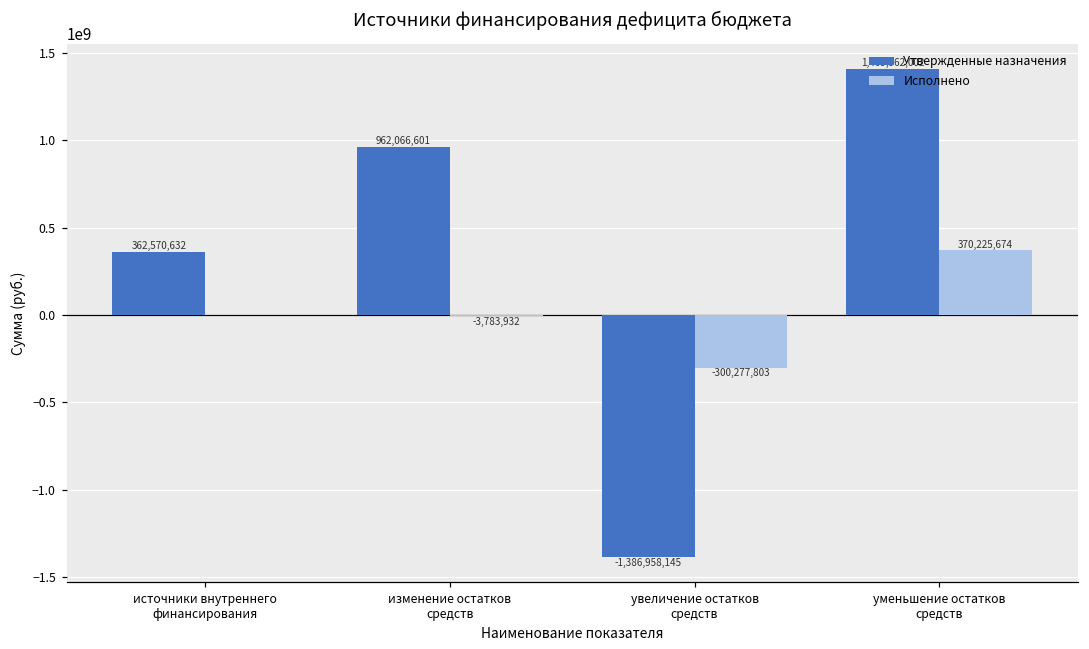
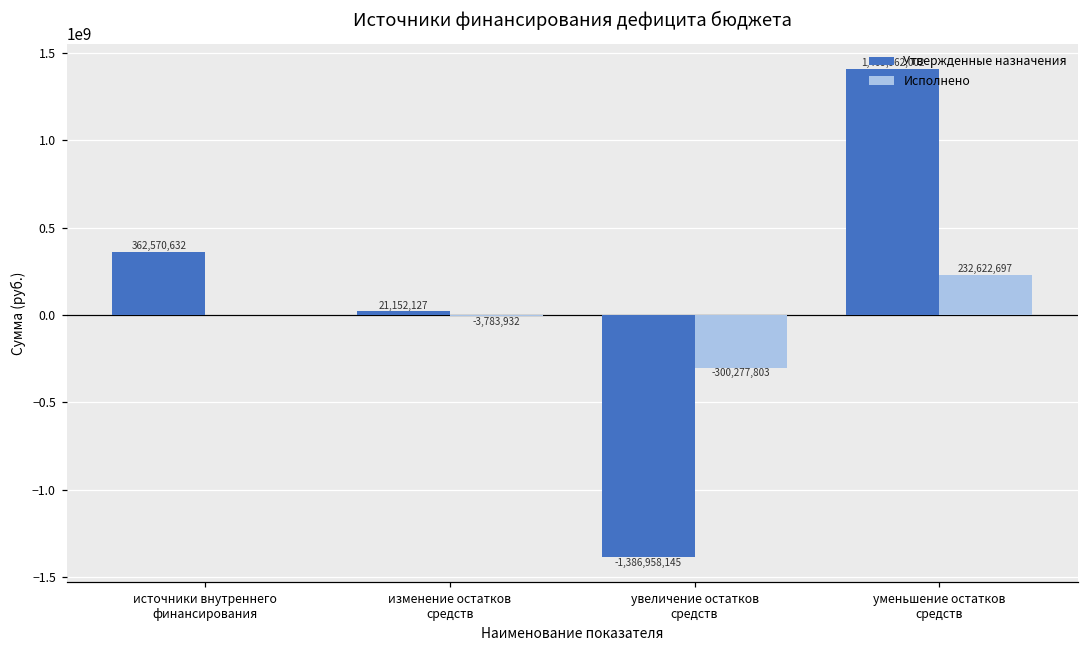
  {
    "Утвержденные назначения": {
      "источники внутреннего финансирования": "362,570,632",
-     "изменение остатков средств": "962,066,601",
+     "изменение остатков средств": "21,152,127",
      "увеличение остатков средств": "-1,386,958,145",
      "уменьшение остатков средств": "1,409,962,002"
    },
    "Исполнено": {
      "изменение остатков средств": "-3,783,932",
      "увеличение остатков средств": "-300,277,803",
-     "уменьшение остатков средств": "370,225,674"
+     "уменьшение остатков средств": "232,622,697"
    }
  }
